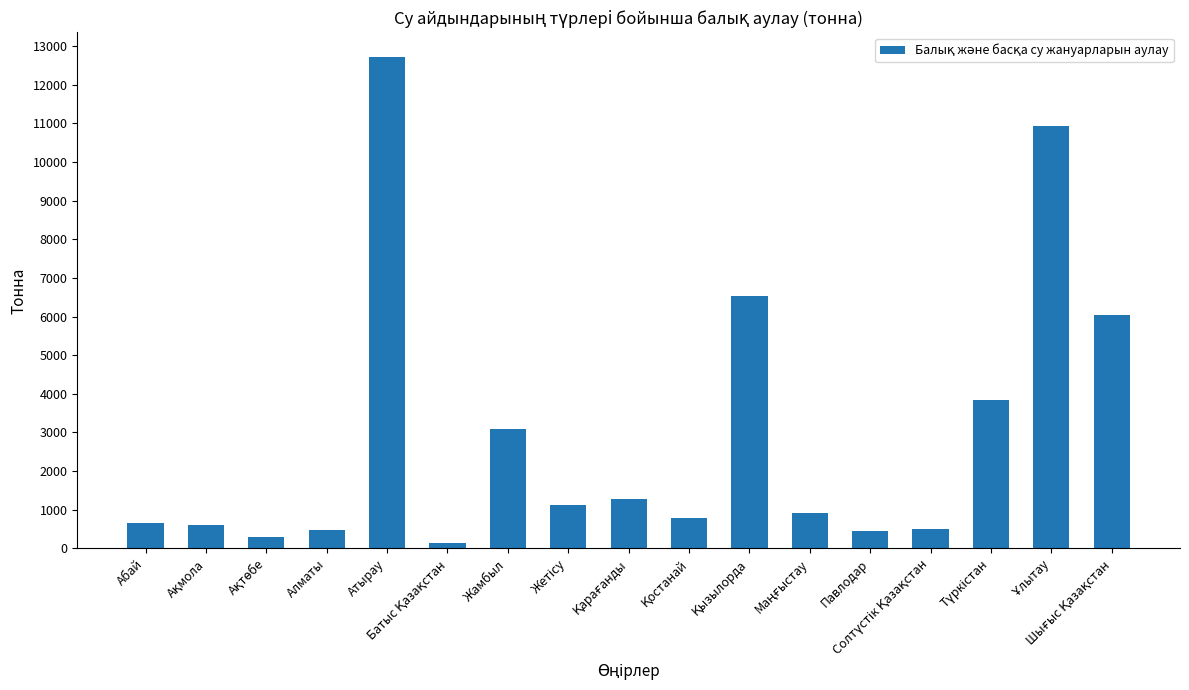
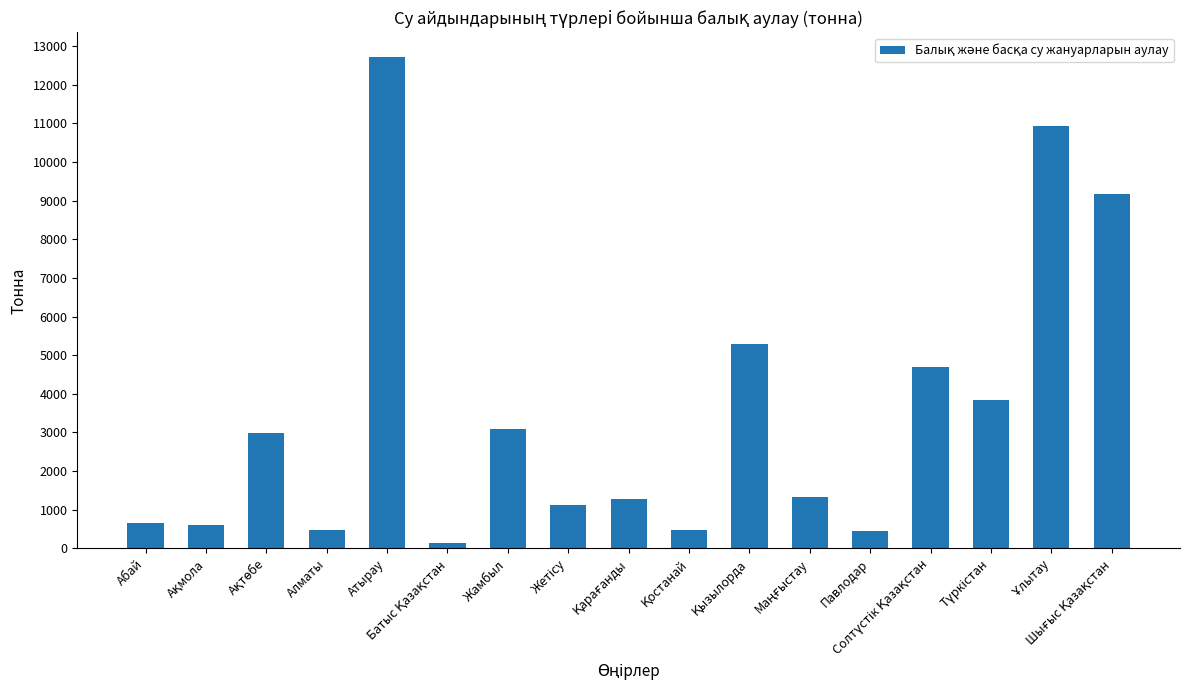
  {
    "Абай": 700,
    "Ақмола": 600,
-   "Ақтөбе": 300,
+   "Ақтөбе": 3000,
    "Алматы": 500,
    "Атырау": 12700,
    "Батыс Қазақстан": 100,
    "Жамбыл": 3100,
    "Жетісу": 1100,
    "Қарағанды": 1300,
-   "Қостанай": 800,
-   "Қызылорда": 6500,
-   "Маңғыстау": 900,
+   "Қостанай": 500,
+   "Қызылорда": 5300,
+   "Маңғыстау": 1300,
    "Павлодар": 400,
-   "Солтүстік Қазақстан": 500,
+   "Солтүстік Қазақстан": 4700,
    "Түркістан": 3900,
    "Ұлытау": 10900,
-   "Шығыс Қазақстан": 6000
+   "Шығыс Қазақстан": 9200
  }
